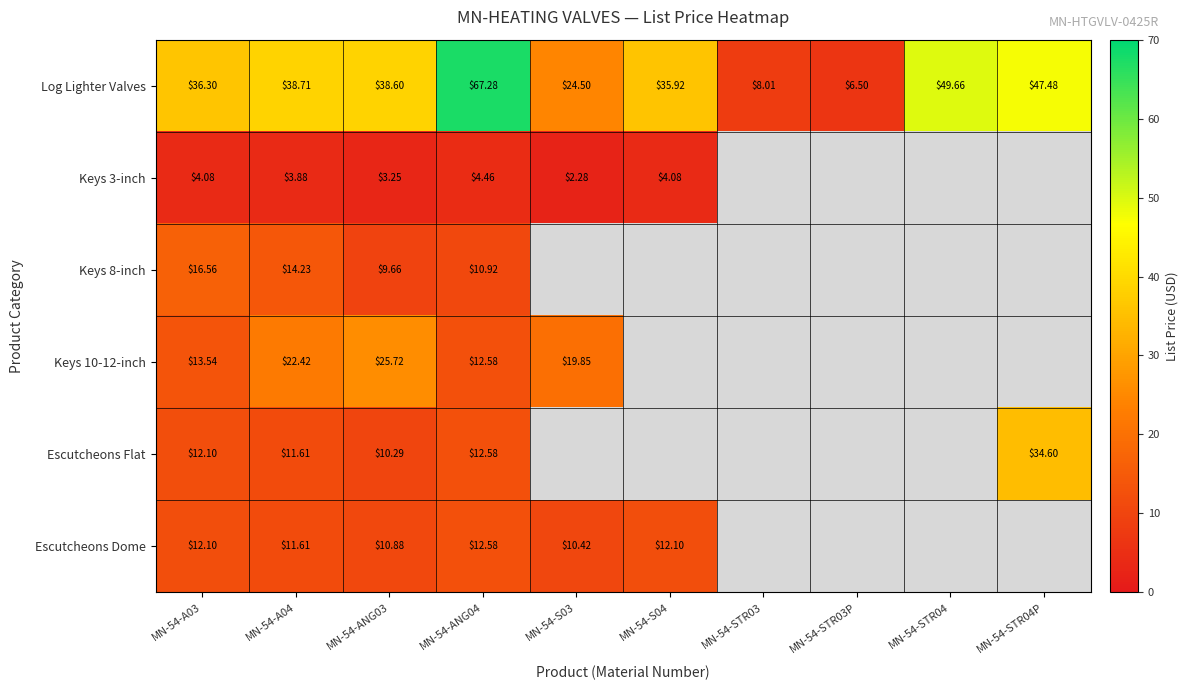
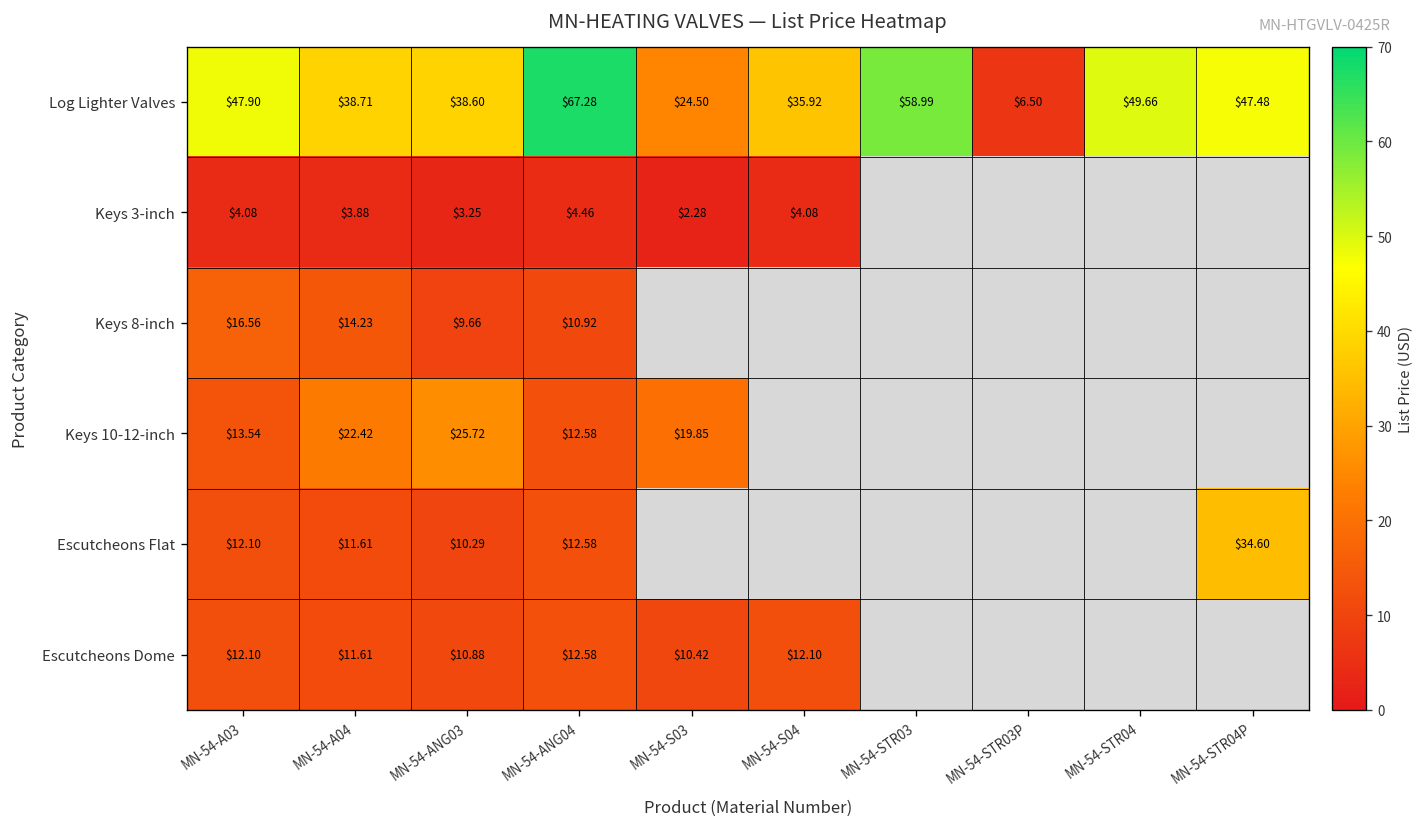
  {
    "Log Lighter Valves": {
-     "MN-54-A03": "$36.30",
+     "MN-54-A03": "$47.90",
      "MN-54-A04": "$38.71",
      "MN-54-ANG03": "$38.60",
      "MN-54-ANG04": "$67.28",
      "MN-54-S03": "$24.50",
      "MN-54-S04": "$35.92",
-     "MN-54-STR03": "$8.01",
+     "MN-54-STR03": "$58.99",
      "MN-54-STR03P": "$6.50",
      "MN-54-STR04": "$49.66",
      "MN-54-STR04P": "$47.48"
    },
    "Keys 3-inch": {
      "MN-54-A03": "$4.08",
      "MN-54-A04": "$3.88",
      "MN-54-ANG03": "$3.25",
      "MN-54-ANG04": "$4.46",
      "MN-54-S03": "$2.28",
      "MN-54-S04": "$4.08"
    },
    "Keys 8-inch": {
      "MN-54-A03": "$16.56",
      "MN-54-A04": "$14.23",
      "MN-54-ANG03": "$9.66",
      "MN-54-ANG04": "$10.92"
    },
    "Keys 10-12-inch": {
      "MN-54-A03": "$13.54",
      "MN-54-A04": "$22.42",
      "MN-54-ANG03": "$25.72",
      "MN-54-ANG04": "$12.58",
      "MN-54-S03": "$19.85"
    },
    "Escutcheons Flat": {
      "MN-54-A03": "$12.10",
      "MN-54-A04": "$11.61",
      "MN-54-ANG03": "$10.29",
      "MN-54-ANG04": "$12.58",
      "MN-54-STR04P": "$34.60"
    },
    "Escutcheons Dome": {
      "MN-54-A03": "$12.10",
      "MN-54-A04": "$11.61",
      "MN-54-ANG03": "$10.88",
      "MN-54-ANG04": "$12.58",
      "MN-54-S03": "$10.42",
      "MN-54-S04": "$12.10"
    }
  }
